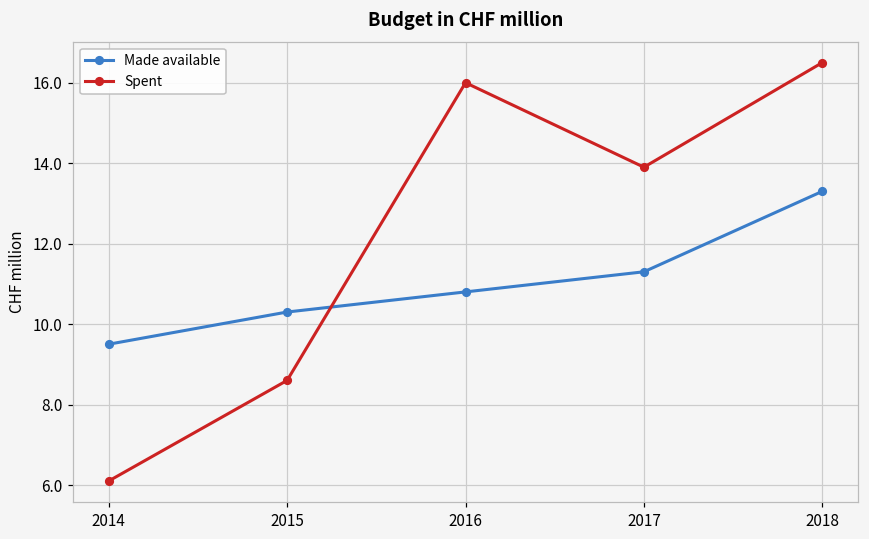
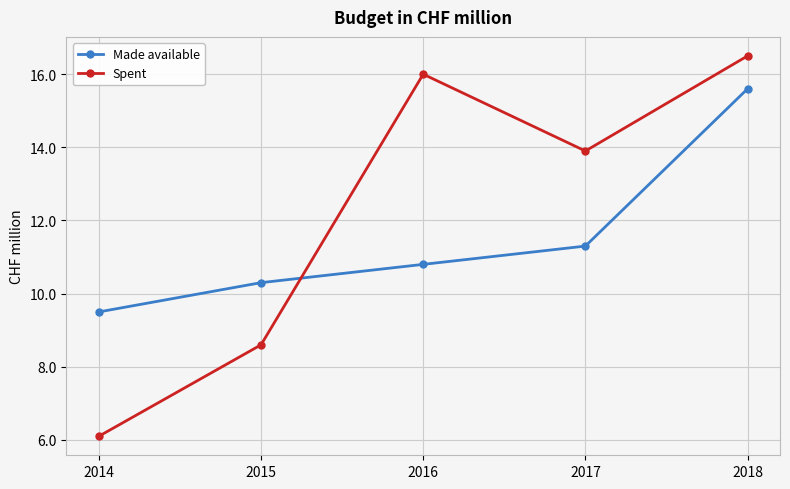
  {
    "Made available": {
      "2014": 9.5,
      "2015": 10.3,
      "2016": 10.8,
      "2017": 11.3,
-     "2018": 13.3
+     "2018": 15.6
    },
    "Spent": {
      "2014": 6.1,
      "2015": 8.6,
      "2016": 16.0,
      "2017": 13.9,
      "2018": 16.5
    }
  }
